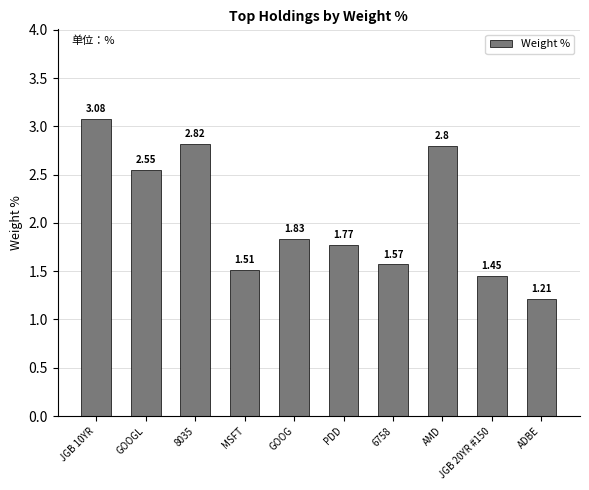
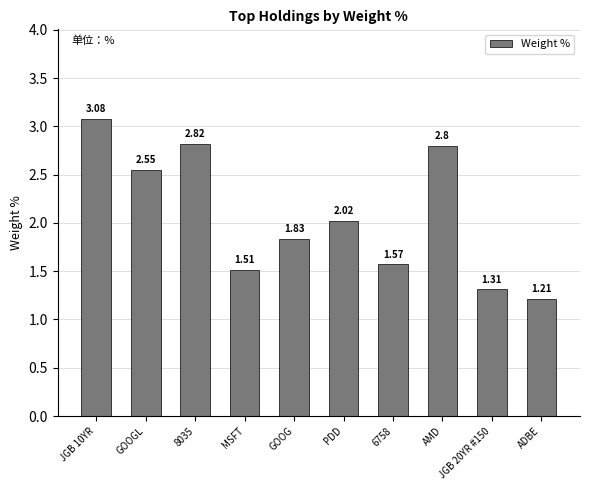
  {
    "JGB 10YR": 3.08,
    "GOOGL": 2.55,
    "8035": 2.82,
    "MSFT": 1.51,
    "GOOG": 1.83,
-   "PDD": 1.77,
+   "PDD": 2.02,
    "6758": 1.57,
    "AMD": 2.8,
-   "JGB 20YR #150": 1.45,
+   "JGB 20YR #150": 1.31,
    "ADBE": 1.21
  }
